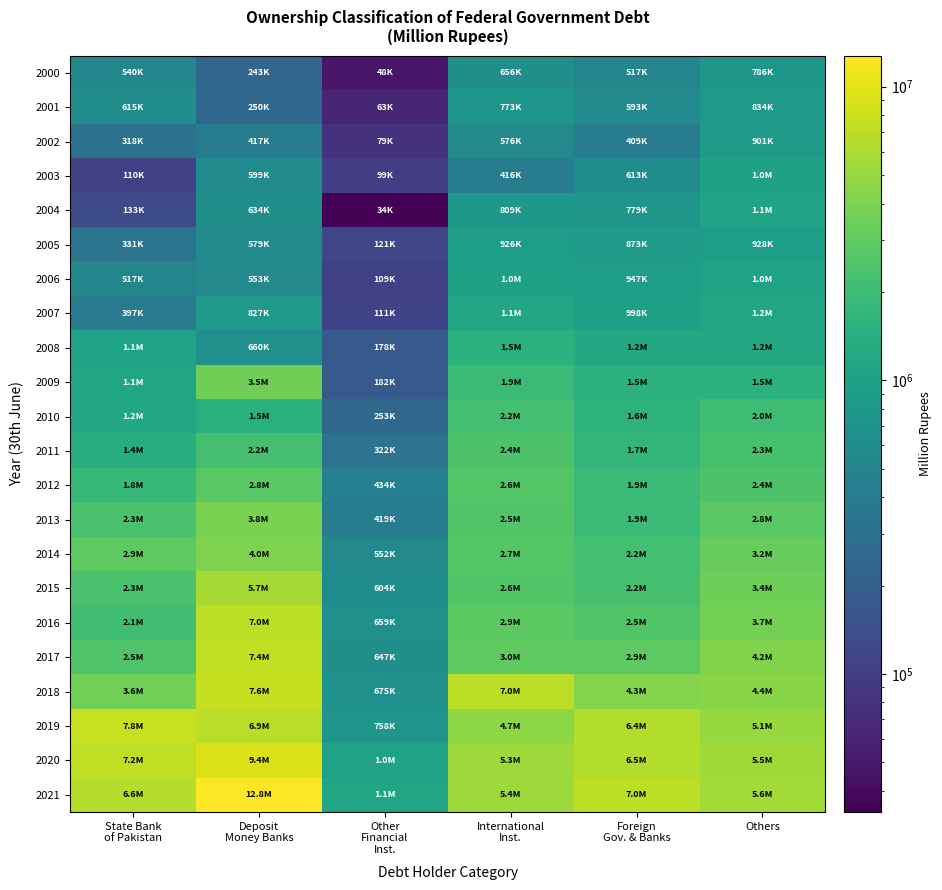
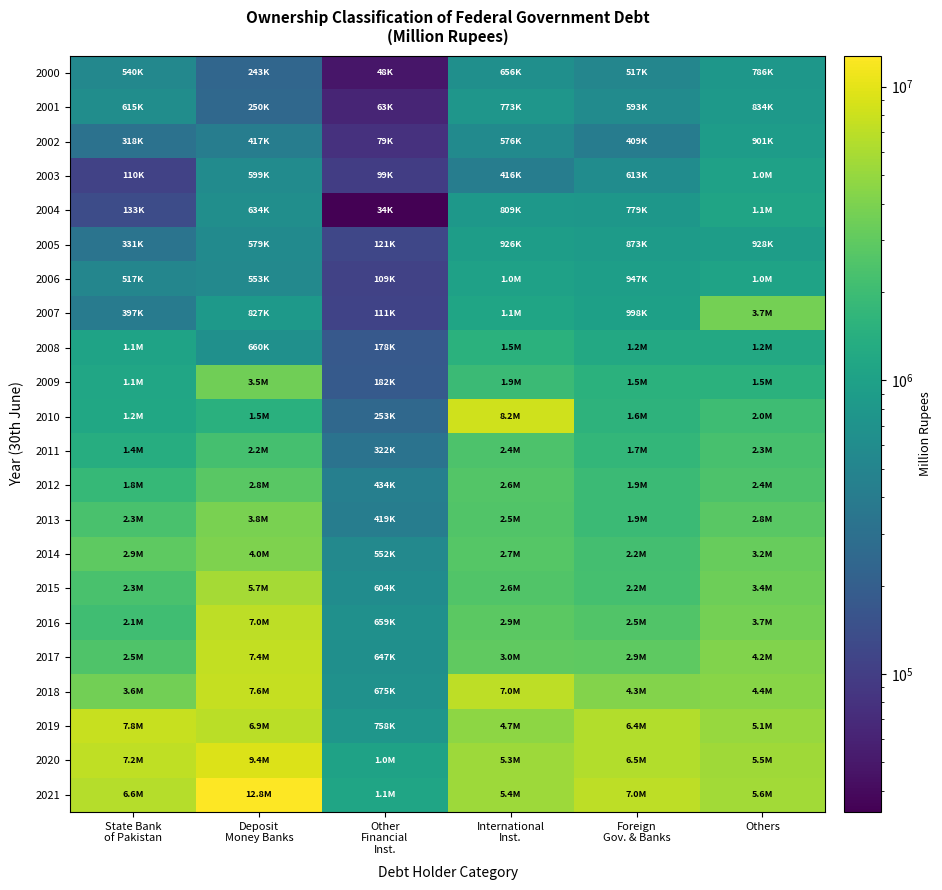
  {
    "2000": {
      "State Bank of Pakistan": "540K",
      "Deposit Money Banks": "243K",
      "Other Financial Inst.": "48K",
      "International Inst.": "656K",
      "Foreign Gov. & Banks": "517K",
      "Others": "786K"
    },
    "2001": {
      "State Bank of Pakistan": "615K",
      "Deposit Money Banks": "250K",
      "Other Financial Inst.": "63K",
      "International Inst.": "773K",
      "Foreign Gov. & Banks": "593K",
      "Others": "834K"
    },
    "2002": {
      "State Bank of Pakistan": "318K",
      "Deposit Money Banks": "417K",
      "Other Financial Inst.": "79K",
      "International Inst.": "576K",
      "Foreign Gov. & Banks": "409K",
      "Others": "901K"
    },
    "2003": {
      "State Bank of Pakistan": "110K",
      "Deposit Money Banks": "599K",
      "Other Financial Inst.": "99K",
      "International Inst.": "416K",
      "Foreign Gov. & Banks": "613K",
      "Others": "1.0M"
    },
    "2004": {
      "State Bank of Pakistan": "133K",
      "Deposit Money Banks": "634K",
      "Other Financial Inst.": "34K",
      "International Inst.": "809K",
      "Foreign Gov. & Banks": "779K",
      "Others": "1.1M"
    },
    "2005": {
      "State Bank of Pakistan": "331K",
      "Deposit Money Banks": "579K",
      "Other Financial Inst.": "121K",
      "International Inst.": "926K",
      "Foreign Gov. & Banks": "873K",
      "Others": "928K"
    },
    "2006": {
      "State Bank of Pakistan": "517K",
      "Deposit Money Banks": "553K",
      "Other Financial Inst.": "109K",
      "International Inst.": "1.0M",
      "Foreign Gov. & Banks": "947K",
      "Others": "1.0M"
    },
    "2007": {
      "State Bank of Pakistan": "397K",
      "Deposit Money Banks": "827K",
      "Other Financial Inst.": "111K",
      "International Inst.": "1.1M",
      "Foreign Gov. & Banks": "998K",
-     "Others": "1.2M"
+     "Others": "3.7M"
    },
    "2008": {
      "State Bank of Pakistan": "1.1M",
      "Deposit Money Banks": "660K",
      "Other Financial Inst.": "178K",
      "International Inst.": "1.5M",
      "Foreign Gov. & Banks": "1.2M",
      "Others": "1.2M"
    },
    "2009": {
      "State Bank of Pakistan": "1.1M",
      "Deposit Money Banks": "3.5M",
      "Other Financial Inst.": "182K",
      "International Inst.": "1.9M",
      "Foreign Gov. & Banks": "1.5M",
      "Others": "1.5M"
    },
    "2010": {
      "State Bank of Pakistan": "1.2M",
      "Deposit Money Banks": "1.5M",
      "Other Financial Inst.": "253K",
-     "International Inst.": "2.2M",
+     "International Inst.": "8.2M",
      "Foreign Gov. & Banks": "1.6M",
      "Others": "2.0M"
    },
    "2011": {
      "State Bank of Pakistan": "1.4M",
      "Deposit Money Banks": "2.2M",
      "Other Financial Inst.": "322K",
      "International Inst.": "2.4M",
      "Foreign Gov. & Banks": "1.7M",
      "Others": "2.3M"
    },
    "2012": {
      "State Bank of Pakistan": "1.8M",
      "Deposit Money Banks": "2.8M",
      "Other Financial Inst.": "434K",
      "International Inst.": "2.6M",
      "Foreign Gov. & Banks": "1.9M",
      "Others": "2.4M"
    },
    "2013": {
      "State Bank of Pakistan": "2.3M",
      "Deposit Money Banks": "3.8M",
      "Other Financial Inst.": "419K",
      "International Inst.": "2.5M",
      "Foreign Gov. & Banks": "1.9M",
      "Others": "2.8M"
    },
    "2014": {
      "State Bank of Pakistan": "2.9M",
      "Deposit Money Banks": "4.0M",
      "Other Financial Inst.": "552K",
      "International Inst.": "2.7M",
      "Foreign Gov. & Banks": "2.2M",
      "Others": "3.2M"
    },
    "2015": {
      "State Bank of Pakistan": "2.3M",
      "Deposit Money Banks": "5.7M",
      "Other Financial Inst.": "604K",
      "International Inst.": "2.6M",
      "Foreign Gov. & Banks": "2.2M",
      "Others": "3.4M"
    },
    "2016": {
      "State Bank of Pakistan": "2.1M",
      "Deposit Money Banks": "7.0M",
      "Other Financial Inst.": "659K",
      "International Inst.": "2.9M",
      "Foreign Gov. & Banks": "2.5M",
      "Others": "3.7M"
    },
    "2017": {
      "State Bank of Pakistan": "2.5M",
      "Deposit Money Banks": "7.4M",
      "Other Financial Inst.": "647K",
      "International Inst.": "3.0M",
      "Foreign Gov. & Banks": "2.9M",
      "Others": "4.2M"
    },
    "2018": {
      "State Bank of Pakistan": "3.6M",
      "Deposit Money Banks": "7.6M",
      "Other Financial Inst.": "675K",
      "International Inst.": "7.0M",
      "Foreign Gov. & Banks": "4.3M",
      "Others": "4.4M"
    },
    "2019": {
      "State Bank of Pakistan": "7.8M",
      "Deposit Money Banks": "6.9M",
      "Other Financial Inst.": "758K",
      "International Inst.": "4.7M",
      "Foreign Gov. & Banks": "6.4M",
      "Others": "5.1M"
    },
    "2020": {
      "State Bank of Pakistan": "7.2M",
      "Deposit Money Banks": "9.4M",
      "Other Financial Inst.": "1.0M",
      "International Inst.": "5.3M",
      "Foreign Gov. & Banks": "6.5M",
      "Others": "5.5M"
    },
    "2021": {
      "State Bank of Pakistan": "6.6M",
      "Deposit Money Banks": "12.8M",
      "Other Financial Inst.": "1.1M",
      "International Inst.": "5.4M",
      "Foreign Gov. & Banks": "7.0M",
      "Others": "5.6M"
    }
  }
